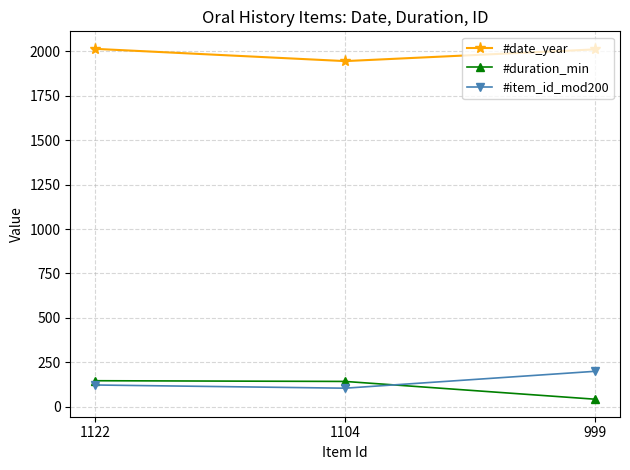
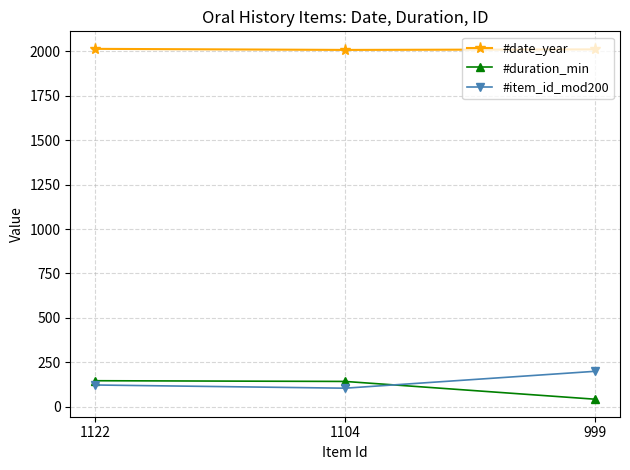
  {
    "#date_year": {
      "1122": 2010,
-     "1104": 1950
+     "1104": 2010
    },
    "#duration_min": {
      "1122": 150,
      "1104": 140,
      "999": 40
    },
    "#item_id_mod200": {
      "1122": 120,
      "1104": 100,
      "999": 200
    }
  }
